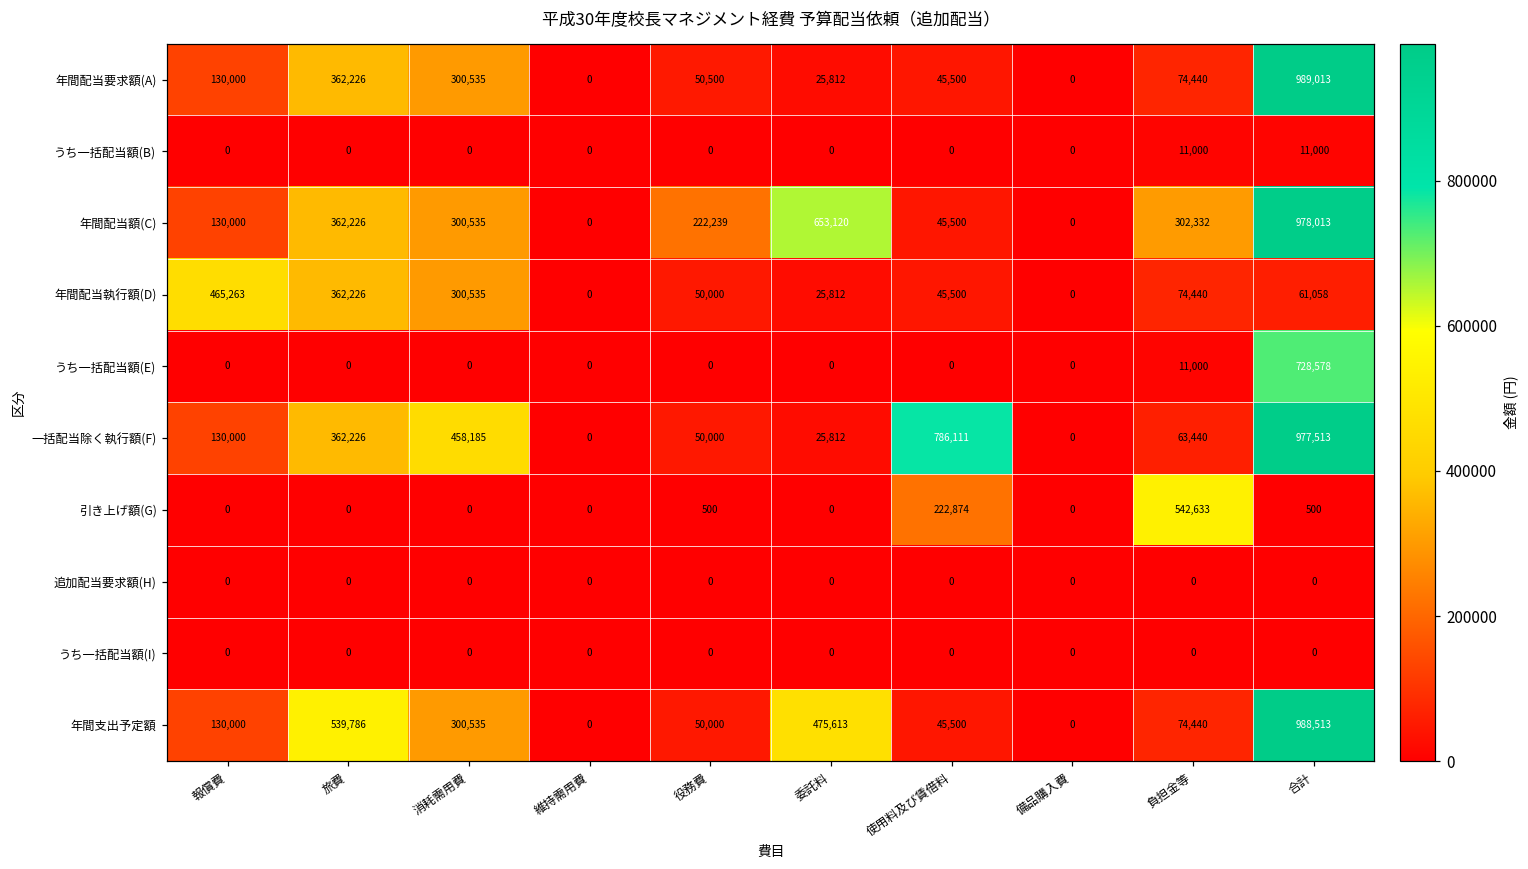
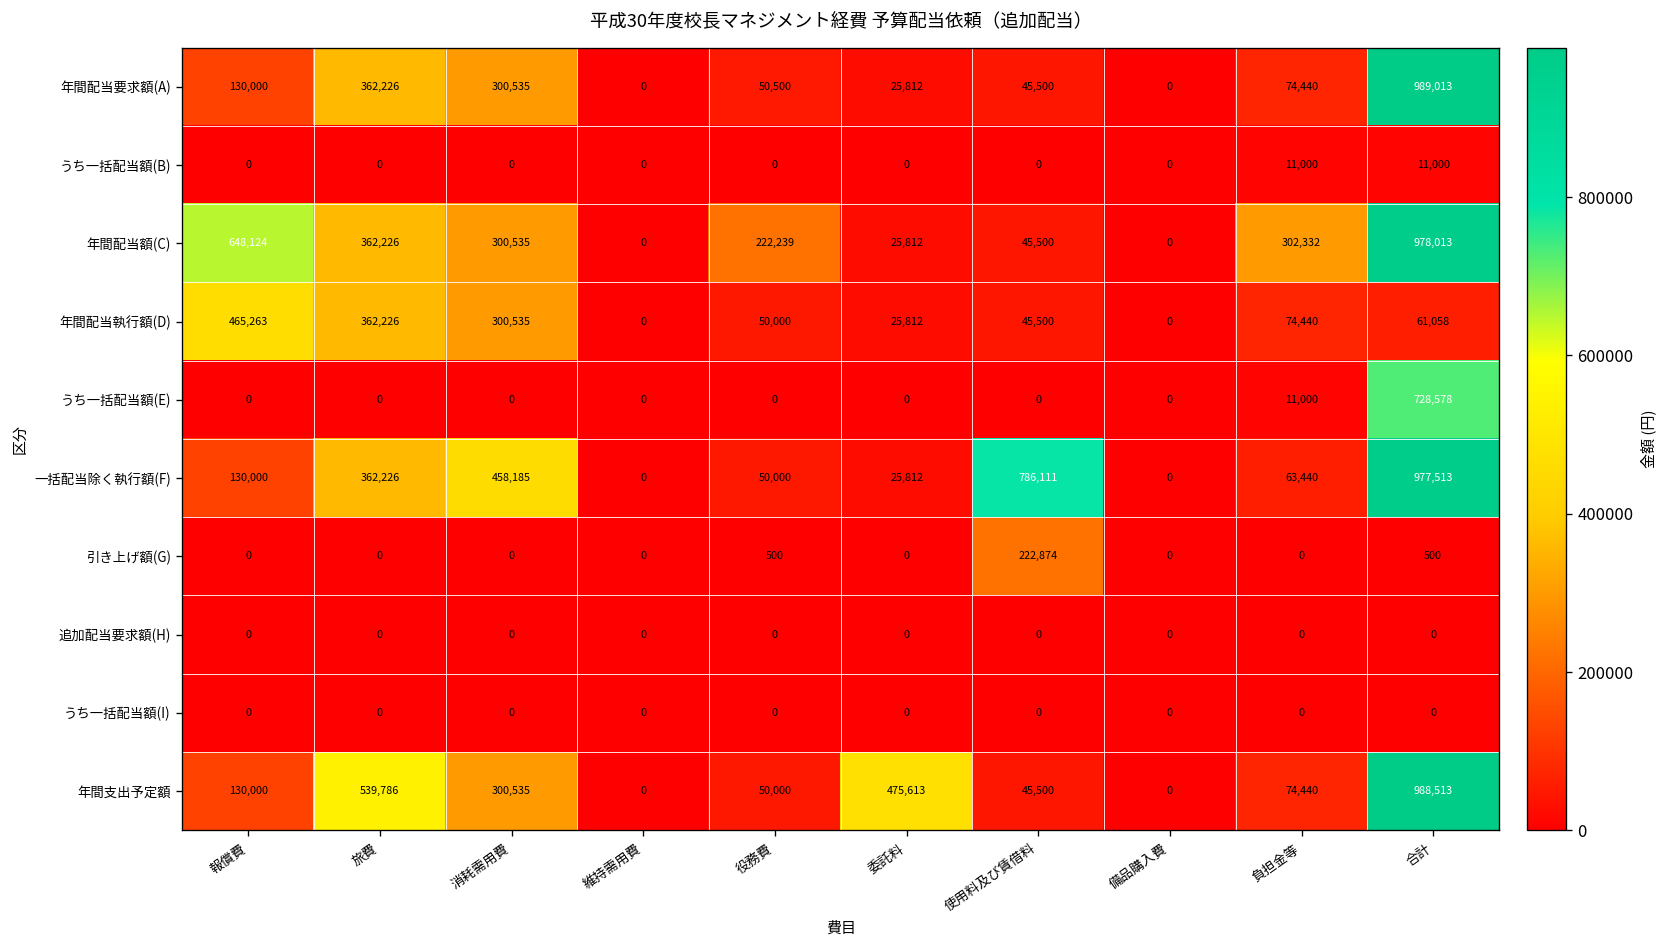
  {
    "年間配当要求額(A)": {
      "報償費": "130,000",
      "旅費": "362,226",
      "消耗需用費": "300,535",
      "維持需用費": "0",
      "役務費": "50,500",
      "委託料": "25,812",
      "使用料及び賃借料": "45,500",
      "備品購入費": "0",
      "負担金等": "74,440",
      "合計": "989,013"
    },
    "うち一括配当額(B)": {
      "報償費": "0",
      "旅費": "0",
      "消耗需用費": "0",
      "維持需用費": "0",
      "役務費": "0",
      "委託料": "0",
      "使用料及び賃借料": "0",
      "備品購入費": "0",
      "負担金等": "11,000",
      "合計": "11,000"
    },
    "年間配当額(C)": {
-     "報償費": "130,000",
+     "報償費": "648,124",
      "旅費": "362,226",
      "消耗需用費": "300,535",
      "維持需用費": "0",
      "役務費": "222,239",
-     "委託料": "653,120",
+     "委託料": "25,812",
      "使用料及び賃借料": "45,500",
      "備品購入費": "0",
      "負担金等": "302,332",
      "合計": "978,013"
    },
    "年間配当執行額(D)": {
      "報償費": "465,263",
      "旅費": "362,226",
      "消耗需用費": "300,535",
      "維持需用費": "0",
      "役務費": "50,000",
      "委託料": "25,812",
      "使用料及び賃借料": "45,500",
      "備品購入費": "0",
      "負担金等": "74,440",
      "合計": "61,058"
    },
    "うち一括配当額(E)": {
      "報償費": "0",
      "旅費": "0",
      "消耗需用費": "0",
      "維持需用費": "0",
      "役務費": "0",
      "委託料": "0",
      "使用料及び賃借料": "0",
      "備品購入費": "0",
      "負担金等": "11,000",
      "合計": "728,578"
    },
    "一括配当除く執行額(F)": {
      "報償費": "130,000",
      "旅費": "362,226",
      "消耗需用費": "458,185",
      "維持需用費": "0",
      "役務費": "50,000",
      "委託料": "25,812",
      "使用料及び賃借料": "786,111",
      "備品購入費": "0",
      "負担金等": "63,440",
      "合計": "977,513"
    },
    "引き上げ額(G)": {
      "報償費": "0",
      "旅費": "0",
      "消耗需用費": "0",
      "維持需用費": "0",
      "役務費": "500",
      "委託料": "0",
      "使用料及び賃借料": "222,874",
      "備品購入費": "0",
-     "負担金等": "542,633",
+     "負担金等": "0",
      "合計": "500"
    },
    "追加配当要求額(H)": {
      "報償費": "0",
      "旅費": "0",
      "消耗需用費": "0",
      "維持需用費": "0",
      "役務費": "0",
      "委託料": "0",
      "使用料及び賃借料": "0",
      "備品購入費": "0",
      "負担金等": "0",
      "合計": "0"
    },
    "うち一括配当額(I)": {
      "報償費": "0",
      "旅費": "0",
      "消耗需用費": "0",
      "維持需用費": "0",
      "役務費": "0",
      "委託料": "0",
      "使用料及び賃借料": "0",
      "備品購入費": "0",
      "負担金等": "0",
      "合計": "0"
    },
    "年間支出予定額": {
      "報償費": "130,000",
      "旅費": "539,786",
      "消耗需用費": "300,535",
      "維持需用費": "0",
      "役務費": "50,000",
      "委託料": "475,613",
      "使用料及び賃借料": "45,500",
      "備品購入費": "0",
      "負担金等": "74,440",
      "合計": "988,513"
    }
  }
